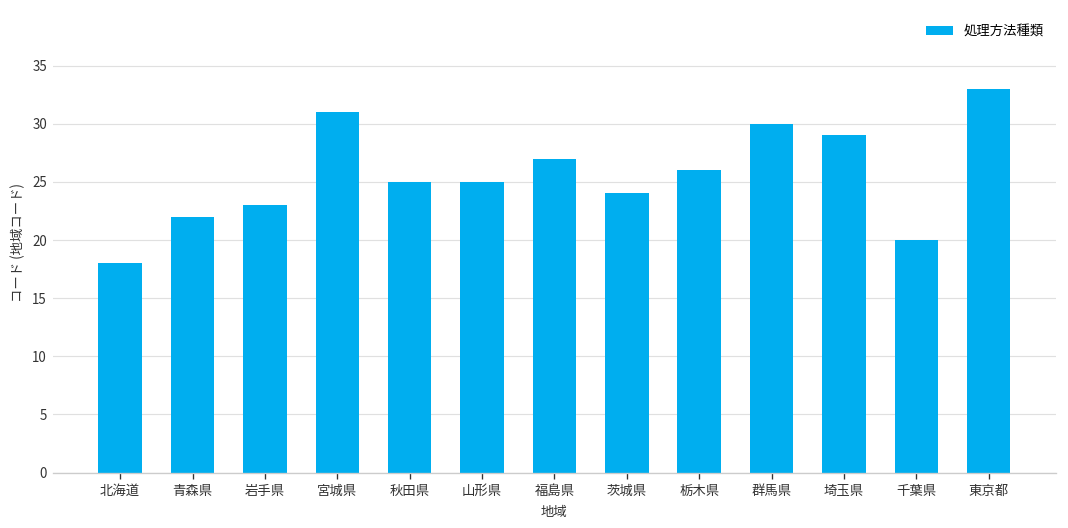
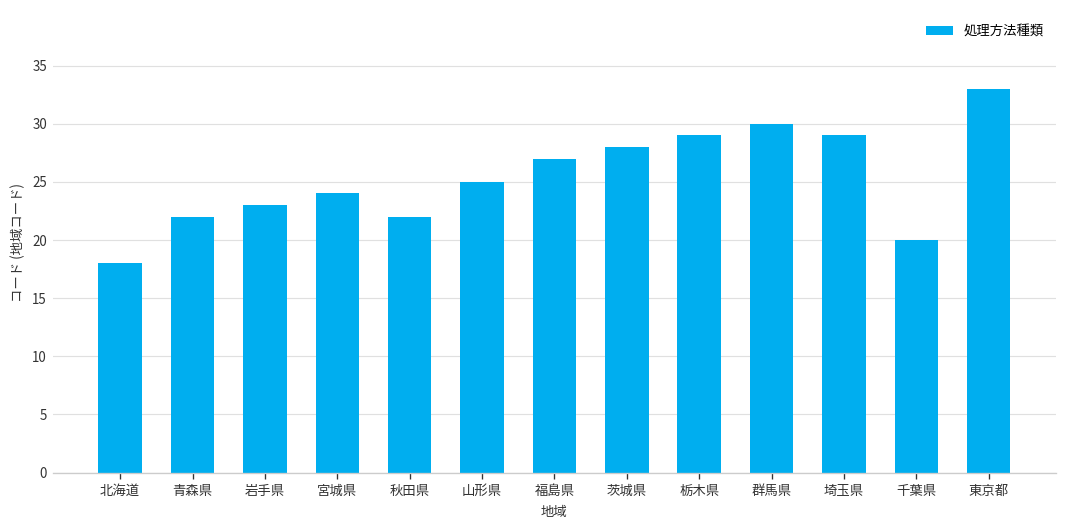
  {
    "北海道": 18,
    "青森県": 22,
    "岩手県": 23,
-   "宮城県": 31,
-   "秋田県": 25,
+   "宮城県": 24,
+   "秋田県": 22,
    "山形県": 25,
    "福島県": 27,
-   "茨城県": 24,
-   "栃木県": 26,
+   "茨城県": 28,
+   "栃木県": 29,
    "群馬県": 30,
    "埼玉県": 29,
    "千葉県": 20,
    "東京都": 33
  }
